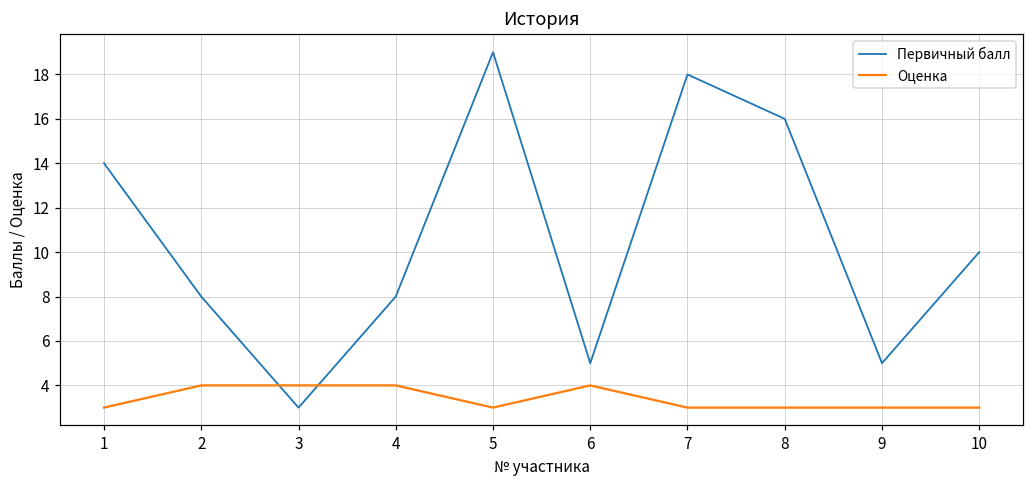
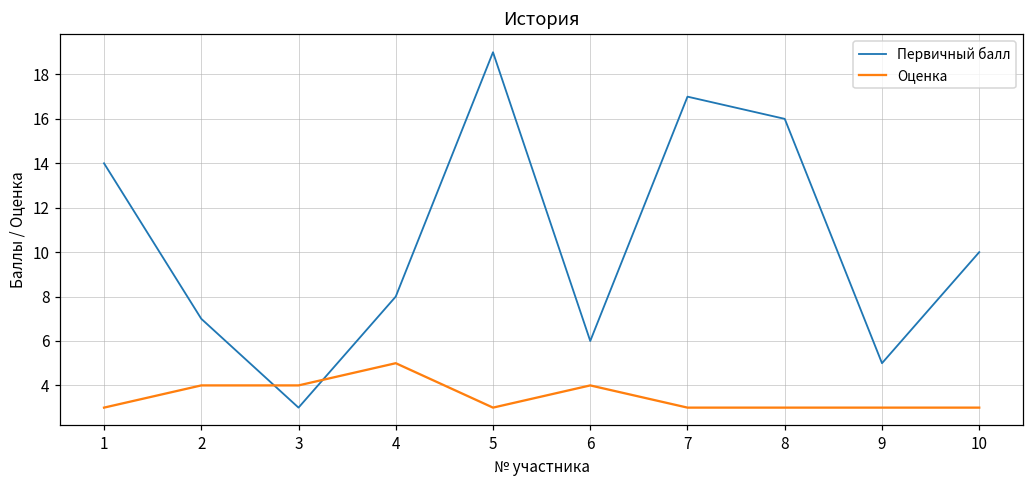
  {
    "Первичный балл": {
      "1": 14,
-     "2": 8,
+     "2": 7,
      "3": 3,
      "4": 8,
      "5": 19,
-     "6": 5,
-     "7": 18,
+     "6": 6,
+     "7": 17,
      "8": 16,
      "9": 5,
      "10": 10
    },
    "Оценка": {
      "1": 3,
      "2": 4,
      "3": 4,
-     "4": 4,
+     "4": 5,
      "5": 3,
      "6": 4,
      "7": 3,
      "8": 3,
      "9": 3,
      "10": 3
    }
  }
